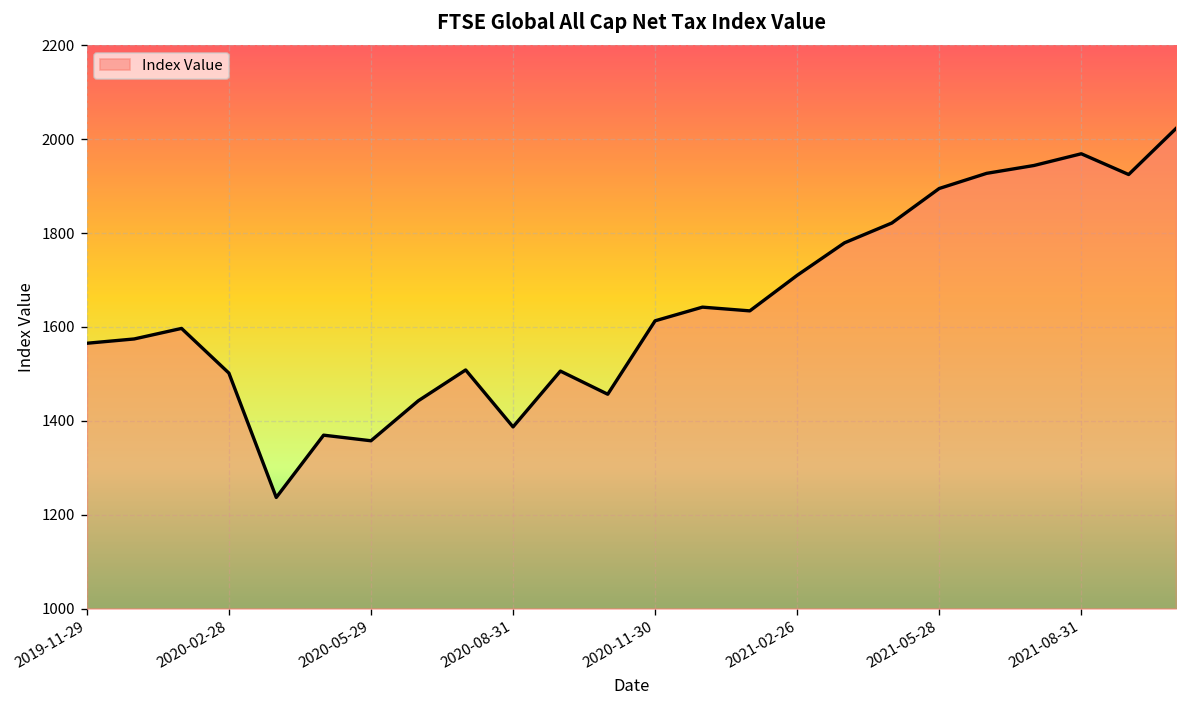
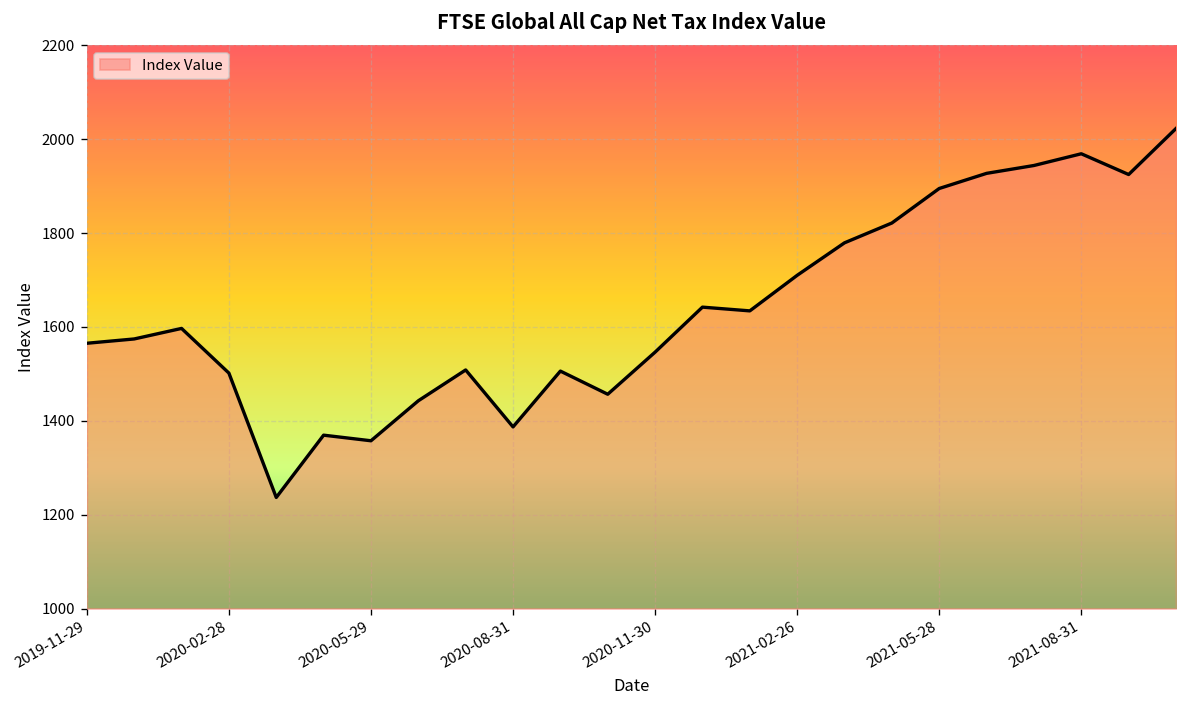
  {
    "2019-11-29": 1570,
    "2020-02-28": 1500,
    "2020-05-29": 1360,
    "2020-08-31": 1390,
-   "2020-11-30": 1610,
+   "2020-11-30": 1550,
    "2021-02-26": 1710,
    "2021-05-28": 1900,
    "2021-08-31": 1970
  }
